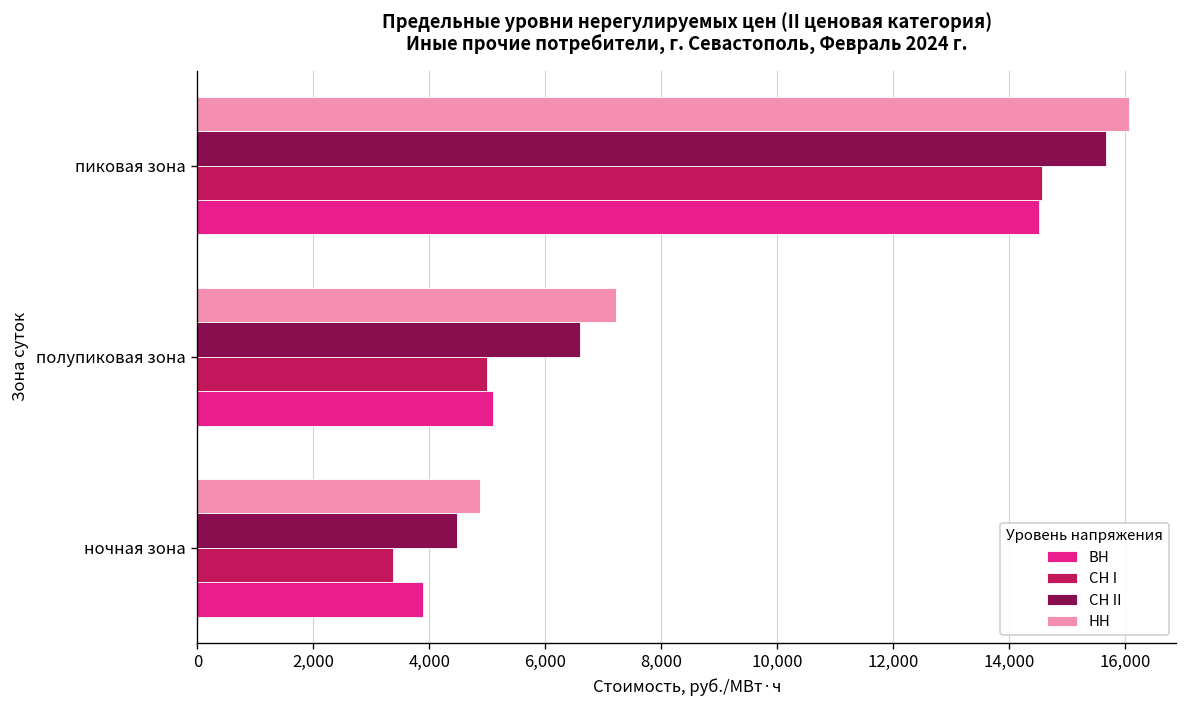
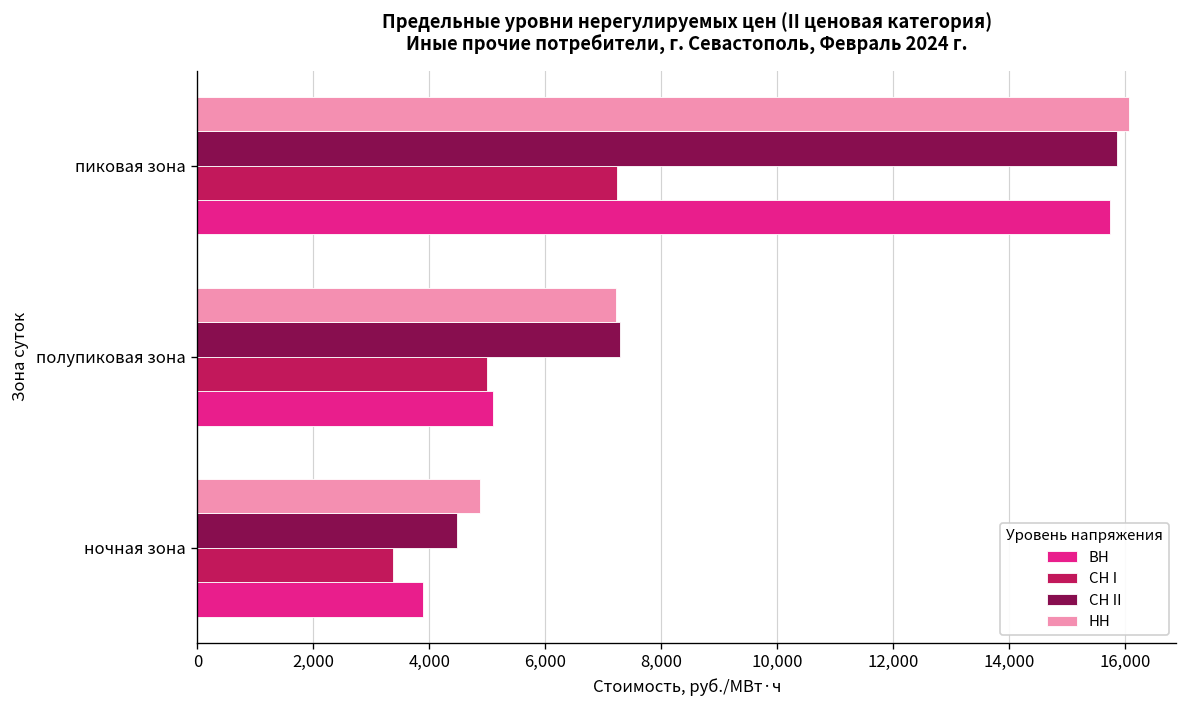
  {
    "ВН": {
-     "пиковая зона": "14,500",
+     "пиковая зона": "15,700",
      "полупиковая зона": "5,100",
      "ночная зона": "3,900"
    },
    "СН I": {
-     "пиковая зона": "14,600",
+     "пиковая зона": "7,200",
      "полупиковая зона": "5,000",
      "ночная зона": "3,400"
    },
    "СН II": {
-     "пиковая зона": "15,700",
-     "полупиковая зона": "6,600",
+     "пиковая зона": "15,900",
+     "полупиковая зона": "7,300",
      "ночная зона": "4,500"
    },
    "НН": {
      "пиковая зона": "16,100",
      "полупиковая зона": "7,200",
      "ночная зона": "4,900"
    }
  }
